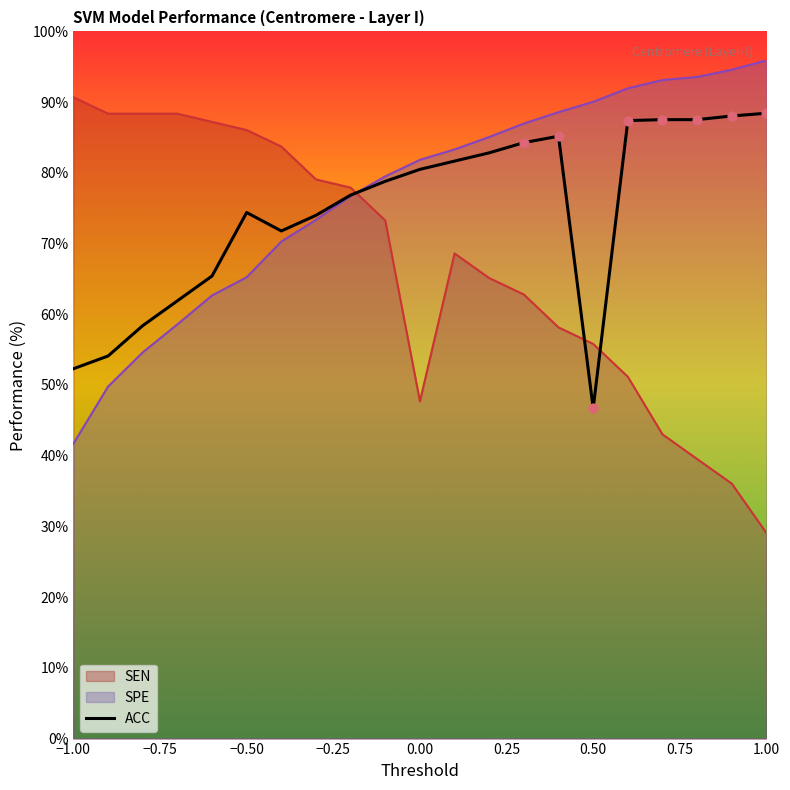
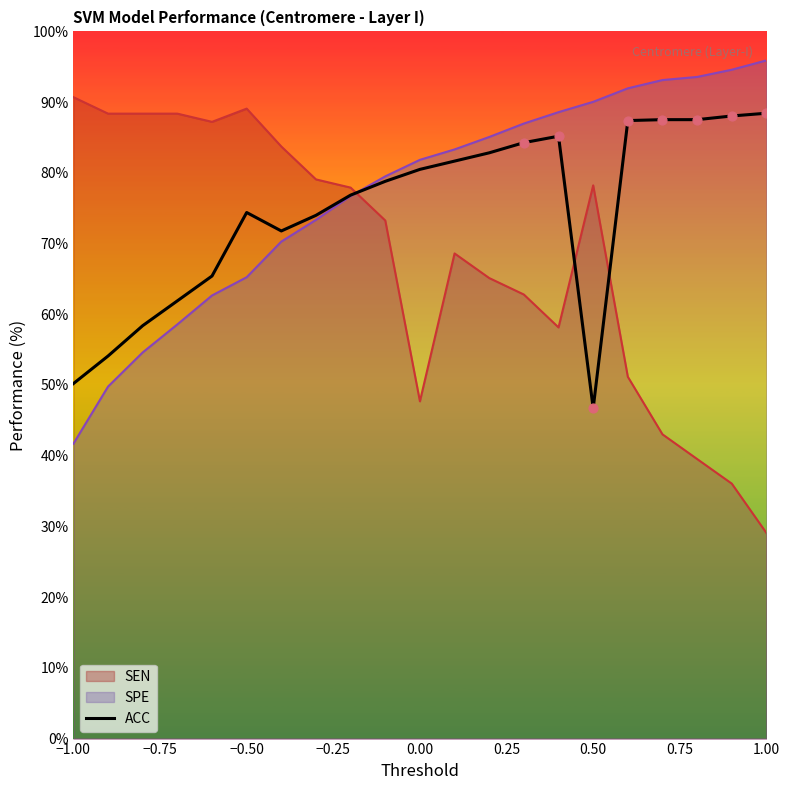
  {
    "SEN": {
      "−1.00": "91%",
-     "−0.50": "86%",
+     "−0.50": "89%",
      "0.00": "48%",
-     "0.50": "56%",
+     "0.50": "78%",
      "1.00": "29%"
    },
    "SPE": {
      "−1.00": "42%",
      "−0.50": "65%",
      "0.00": "82%",
      "0.50": "90%",
      "1.00": "96%"
    },
    "ACC": {
-     "−1.00": "52%",
+     "−1.00": "50%",
      "−0.50": "74%",
      "0.00": "80%"
    }
  }
